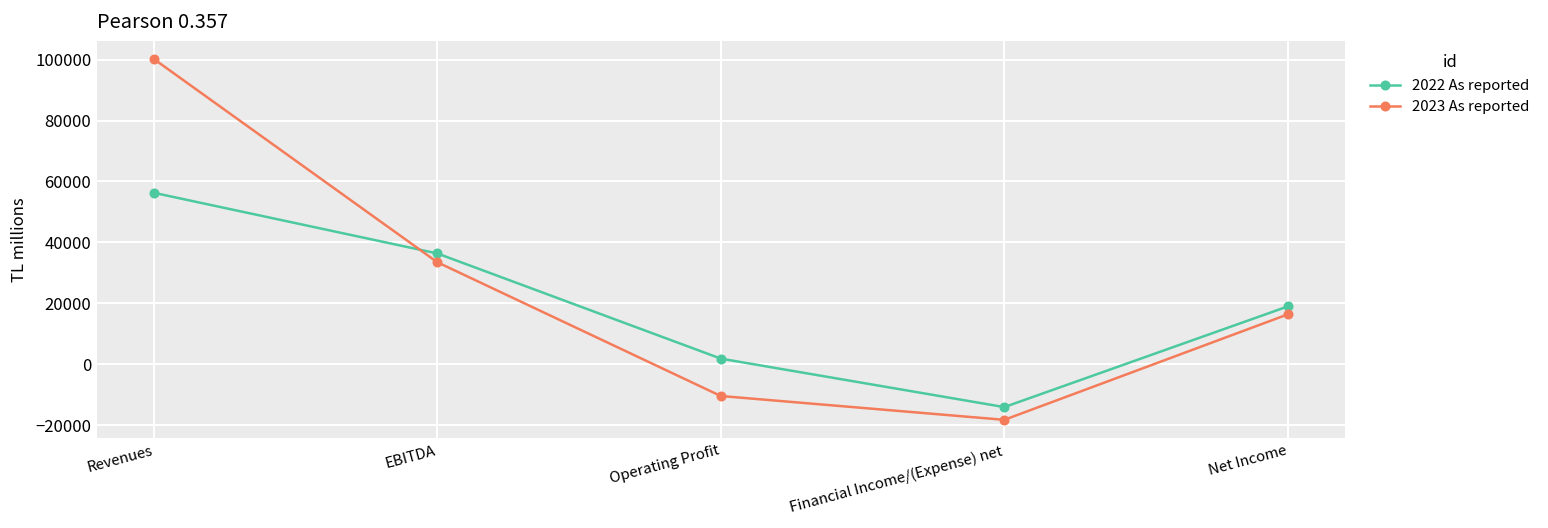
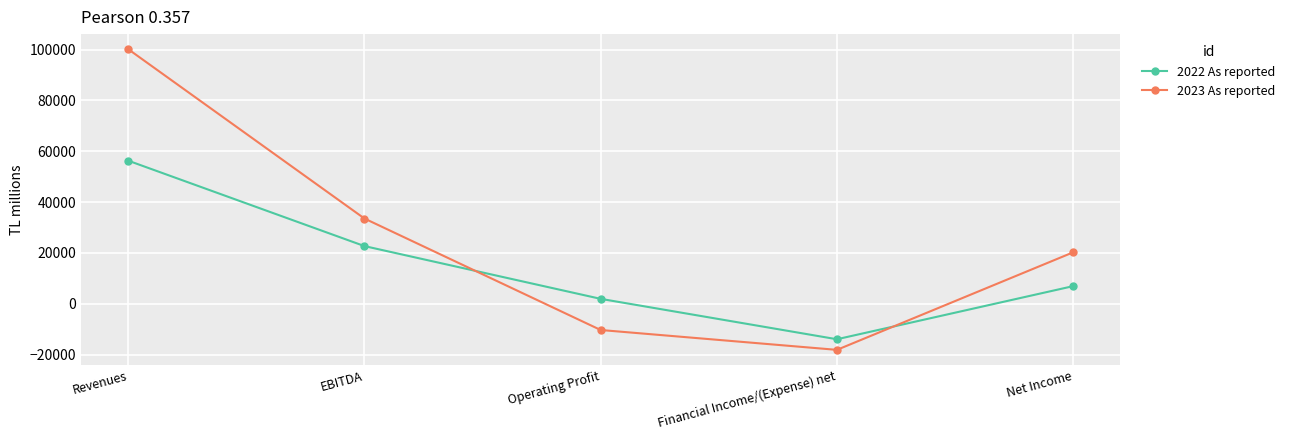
  {
    "2022 As reported": {
      "Revenues": 56000,
-     "EBITDA": 36000,
+     "EBITDA": 23000,
      "Operating Profit": 2000,
      "Financial Income/(Expense) net": -14000,
-     "Net Income": 19000
+     "Net Income": 7000
    },
    "2023 As reported": {
      "Revenues": 100000,
      "EBITDA": 34000,
      "Operating Profit": -10000,
      "Financial Income/(Expense) net": -18000,
-     "Net Income": 16000
+     "Net Income": 20000
    }
  }
